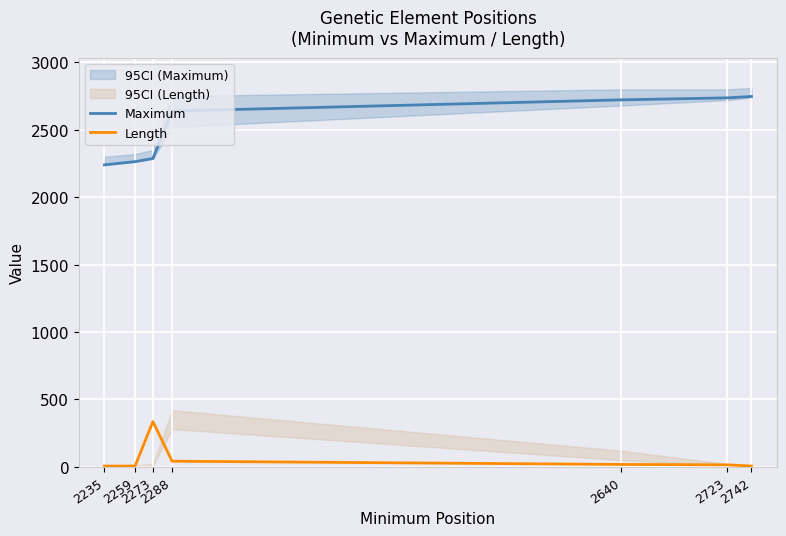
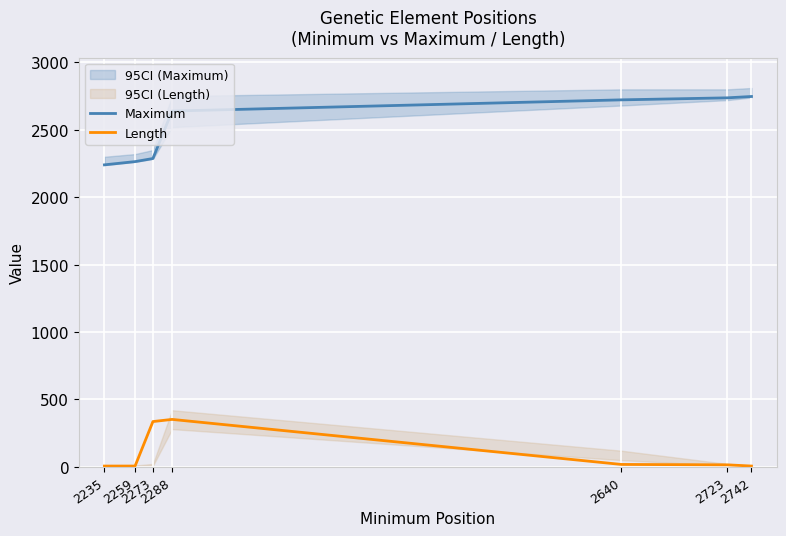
  {
    "Length": {
      "2273": 340,
-     "2288": 40,
+     "2288": 350,
      "2640": 20
    }
  }
